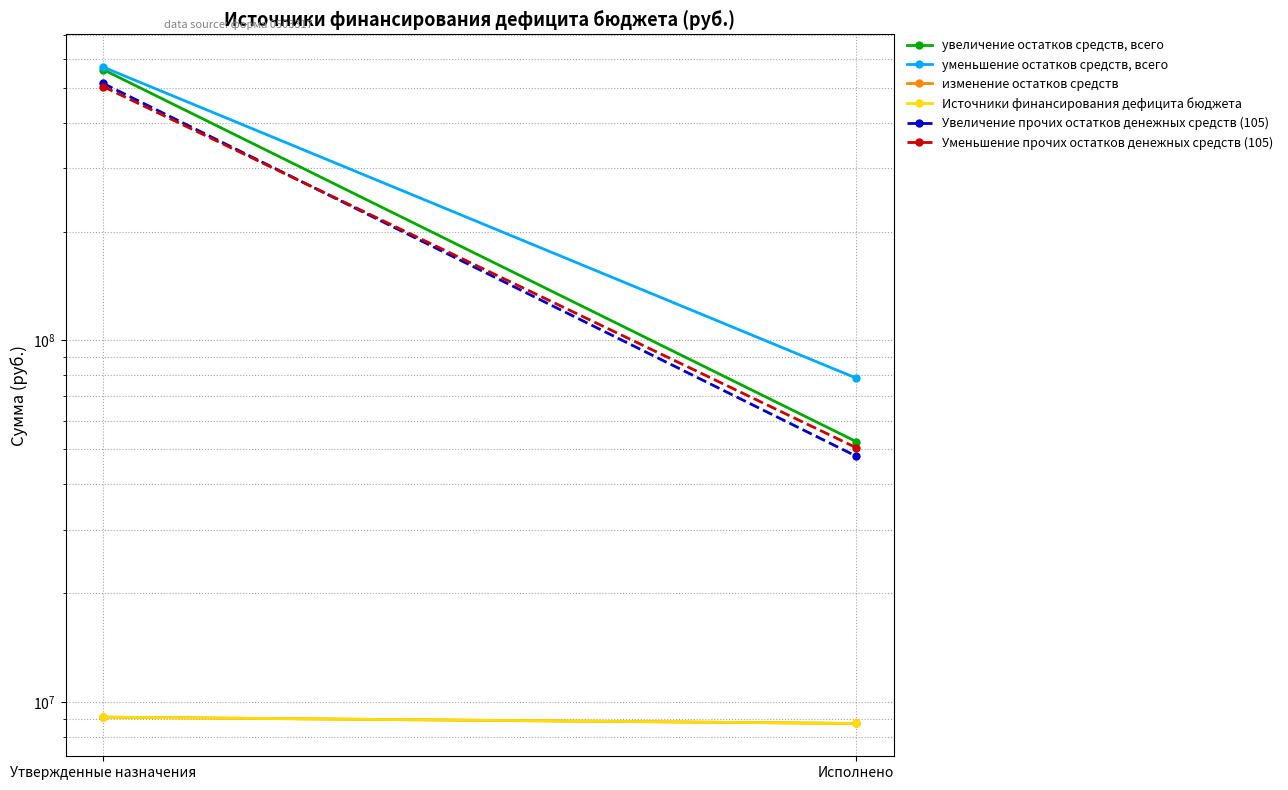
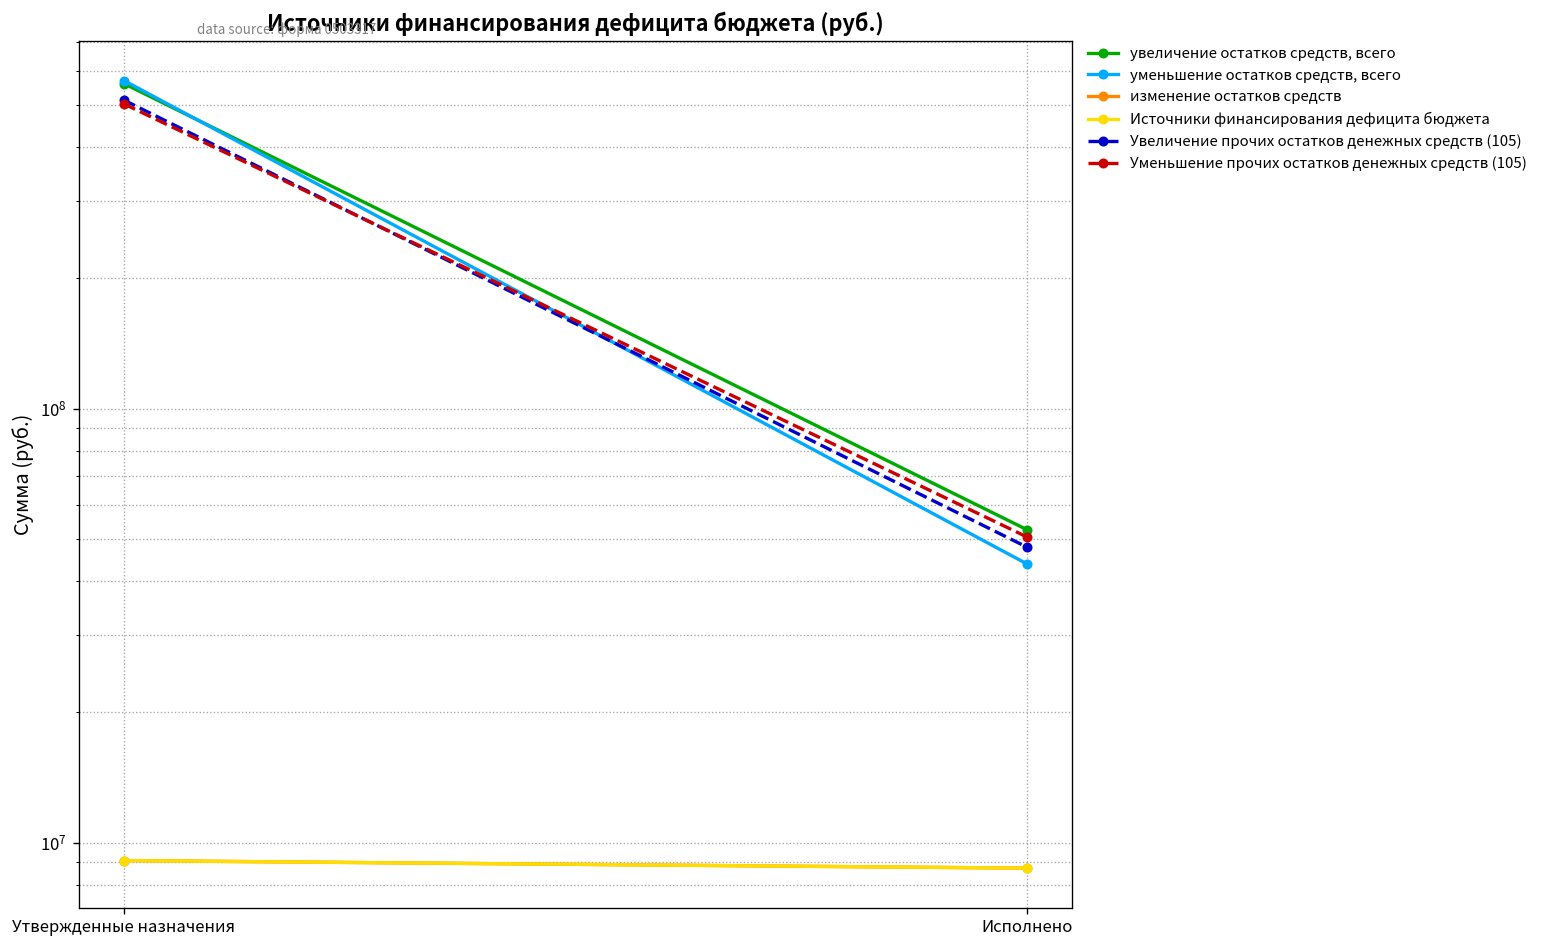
  {
    "увеличение остатков средств, всего": {
      "Исполнено": 53000000
    },
    "уменьшение остатков средств, всего": {
-     "Исполнено": 79000000
+     "Исполнено": 44000000
    },
    "Источники финансирования дефицита бюджета": {
      "Утвержденные назначения": 9100000,
      "Исполнено": 8700000
    },
    "Увеличение прочих остатков денежных средств (105)": {
      "Утвержденные назначения": 510000000,
      "Исполнено": 48000000
    },
    "Уменьшение прочих остатков денежных средств (105)": {
      "Утвержденные назначения": 500000000,
      "Исполнено": 51000000
    }
  }
